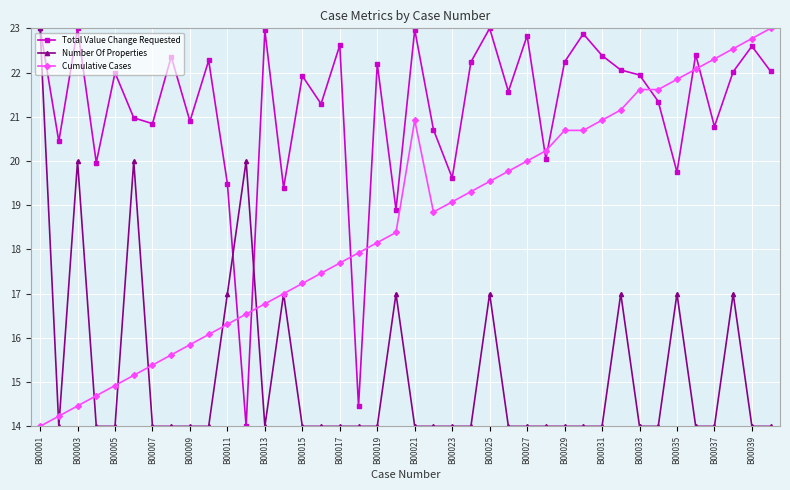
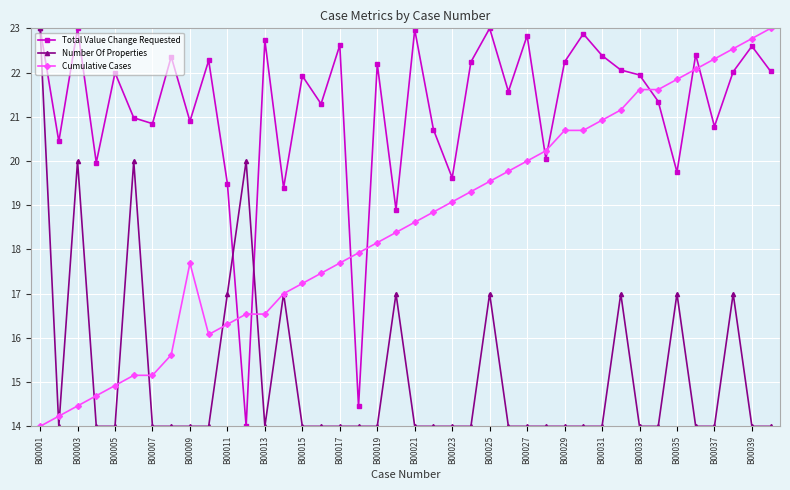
  {
    "Total Value Change Requested": {
      "B00003": 23.0,
      "B00007": 20.8,
      "B00009": 20.9,
      "B00011": 19.5,
-     "B00013": 23.0,
+     "B00013": 22.7,
      "B00015": 21.9,
      "B00017": 22.6,
      "B00019": 22.2,
      "B00021": 23.0,
      "B00023": 19.6,
      "B00025": 23.0,
      "B00027": 22.8,
      "B00029": 22.2,
      "B00031": 22.4,
      "B00033": 21.9,
      "B00035": 19.7,
      "B00037": 20.8,
      "B00039": 22.6
    },
    "Number Of Properties": {
      "B00003": 20.0,
      "B00005": 14.0,
      "B00007": 14.0,
      "B00009": 14.0,
      "B00011": 17.0,
      "B00013": 14.0,
      "B00015": 14.0,
      "B00017": 14.0,
      "B00019": 14.0,
      "B00021": 14.0,
      "B00023": 14.0,
      "B00025": 17.0,
      "B00027": 14.0,
      "B00029": 14.0,
      "B00031": 14.0,
      "B00033": 14.0,
      "B00035": 17.0,
      "B00037": 14.0,
      "B00039": 14.0
    },
    "Cumulative Cases": {
      "B00001": 14.0,
      "B00003": 14.5,
      "B00005": 14.9,
-     "B00007": 15.4,
-     "B00009": 15.8,
+     "B00007": 15.2,
+     "B00009": 17.7,
      "B00011": 16.3,
-     "B00013": 16.8,
+     "B00013": 16.5,
      "B00015": 17.2,
      "B00017": 17.7,
      "B00019": 18.2,
-     "B00021": 20.9,
+     "B00021": 18.6,
      "B00023": 19.1,
      "B00025": 19.5,
      "B00027": 20.0,
      "B00029": 20.7,
      "B00031": 20.9,
      "B00033": 21.6,
      "B00035": 21.8,
      "B00037": 22.3,
      "B00039": 22.8
    }
  }
